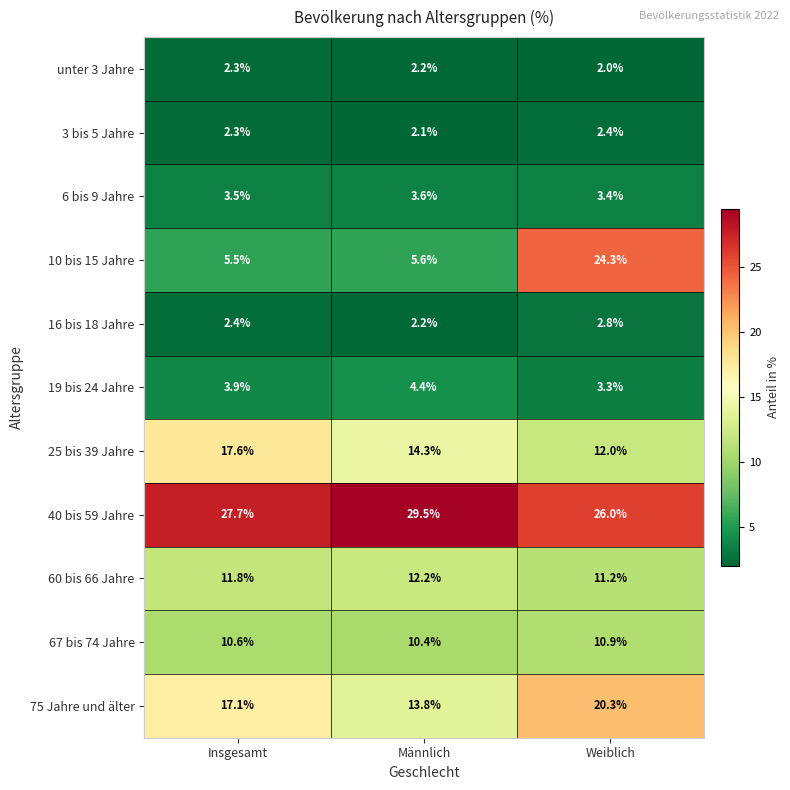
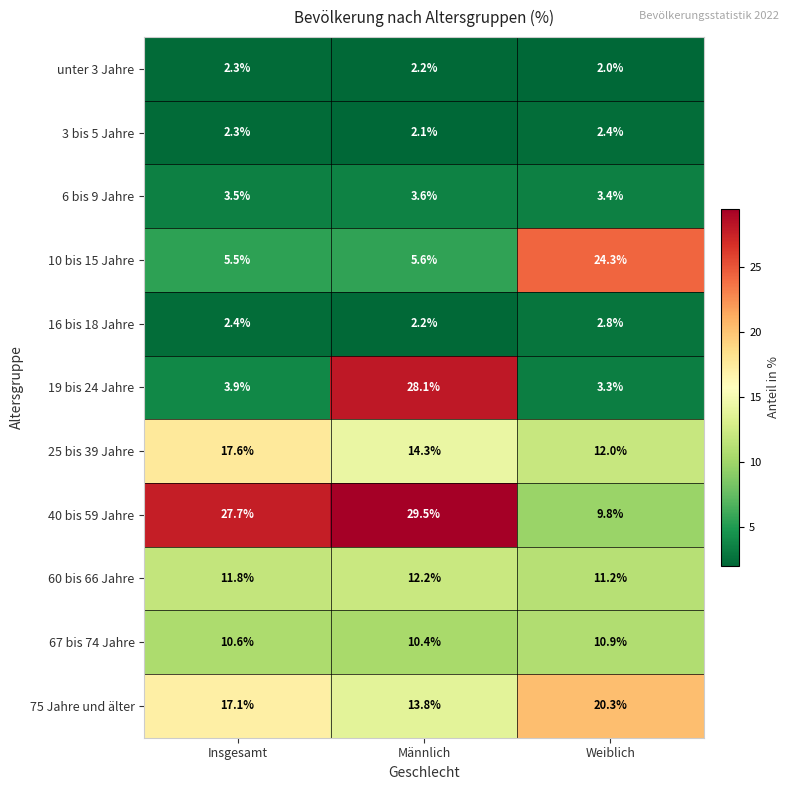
  {
    "unter 3 Jahre": {
      "Insgesamt": "2.3%",
      "Männlich": "2.2%",
      "Weiblich": "2.0%"
    },
    "3 bis 5 Jahre": {
      "Insgesamt": "2.3%",
      "Männlich": "2.1%",
      "Weiblich": "2.4%"
    },
    "6 bis 9 Jahre": {
      "Insgesamt": "3.5%",
      "Männlich": "3.6%",
      "Weiblich": "3.4%"
    },
    "10 bis 15 Jahre": {
      "Insgesamt": "5.5%",
      "Männlich": "5.6%",
      "Weiblich": "24.3%"
    },
    "16 bis 18 Jahre": {
      "Insgesamt": "2.4%",
      "Männlich": "2.2%",
      "Weiblich": "2.8%"
    },
    "19 bis 24 Jahre": {
      "Insgesamt": "3.9%",
-     "Männlich": "4.4%",
+     "Männlich": "28.1%",
      "Weiblich": "3.3%"
    },
    "25 bis 39 Jahre": {
      "Insgesamt": "17.6%",
      "Männlich": "14.3%",
      "Weiblich": "12.0%"
    },
    "40 bis 59 Jahre": {
      "Insgesamt": "27.7%",
      "Männlich": "29.5%",
-     "Weiblich": "26.0%"
+     "Weiblich": "9.8%"
    },
    "60 bis 66 Jahre": {
      "Insgesamt": "11.8%",
      "Männlich": "12.2%",
      "Weiblich": "11.2%"
    },
    "67 bis 74 Jahre": {
      "Insgesamt": "10.6%",
      "Männlich": "10.4%",
      "Weiblich": "10.9%"
    },
    "75 Jahre und älter": {
      "Insgesamt": "17.1%",
      "Männlich": "13.8%",
      "Weiblich": "20.3%"
    }
  }
